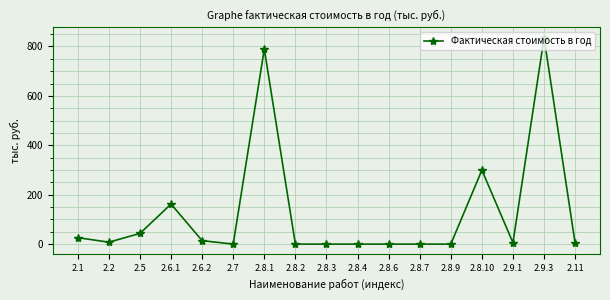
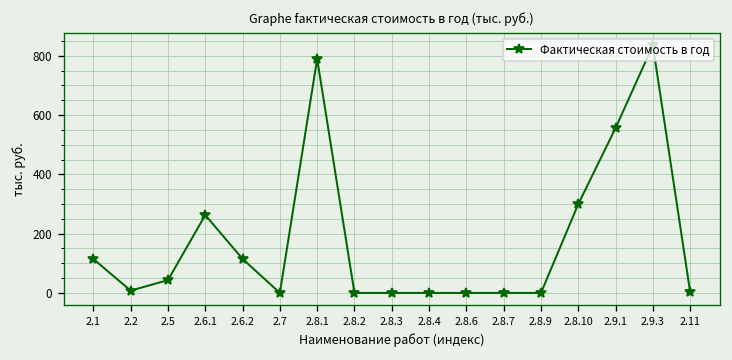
  {
-   "2.1": 30,
+   "2.1": 110,
    "2.2": 10,
    "2.5": 40,
-   "2.6.1": 160,
-   "2.6.2": 10,
+   "2.6.1": 260,
+   "2.6.2": 120,
    "2.7": 0,
    "2.8.1": 790,
    "2.8.2": 0,
    "2.8.3": 0,
    "2.8.4": 0,
    "2.8.6": 0,
    "2.8.7": 0,
    "2.8.9": 0,
    "2.8.10": 300,
-   "2.9.1": 10,
+   "2.9.1": 560,
    "2.11": 0
  }
